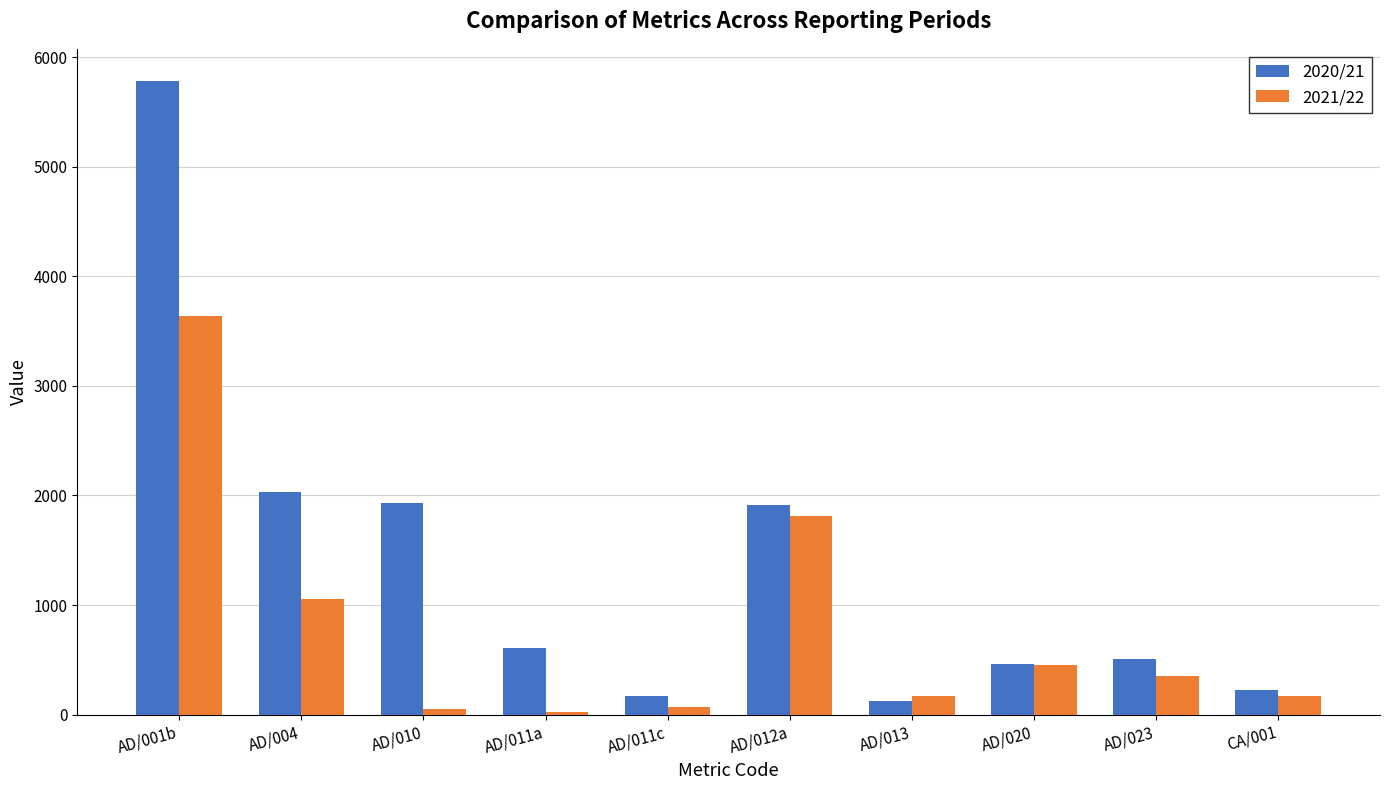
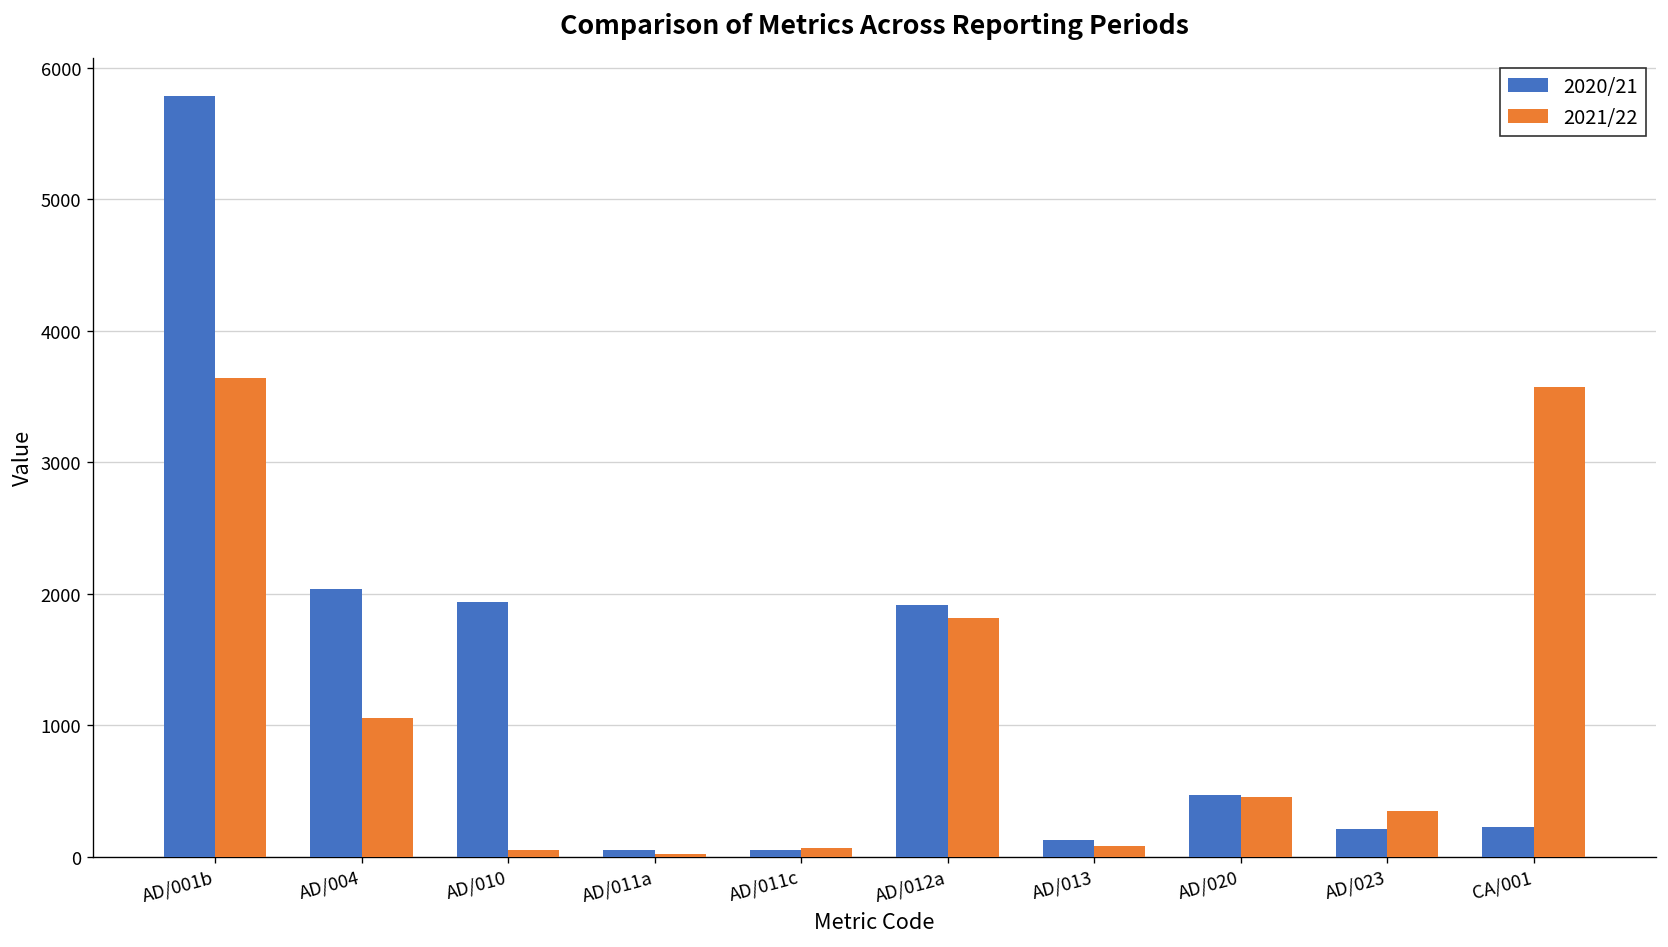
  {
    "2020/21": {
      "AD/001b": 5790,
      "AD/004": 2040,
      "AD/010": 1930,
-     "AD/011a": 600,
-     "AD/011c": 170,
+     "AD/011a": 50,
+     "AD/011c": 50,
      "AD/012a": 1920,
      "AD/013": 120,
      "AD/020": 470,
-     "AD/023": 510,
+     "AD/023": 210,
      "CA/001": 230
    },
    "2021/22": {
      "AD/001b": 3640,
      "AD/004": 1050,
      "AD/010": 50,
      "AD/011c": 70,
      "AD/012a": 1820,
-     "AD/013": 170,
+     "AD/013": 80,
      "AD/020": 460,
      "AD/023": 350,
-     "CA/001": 170
+     "CA/001": 3570
    }
  }
